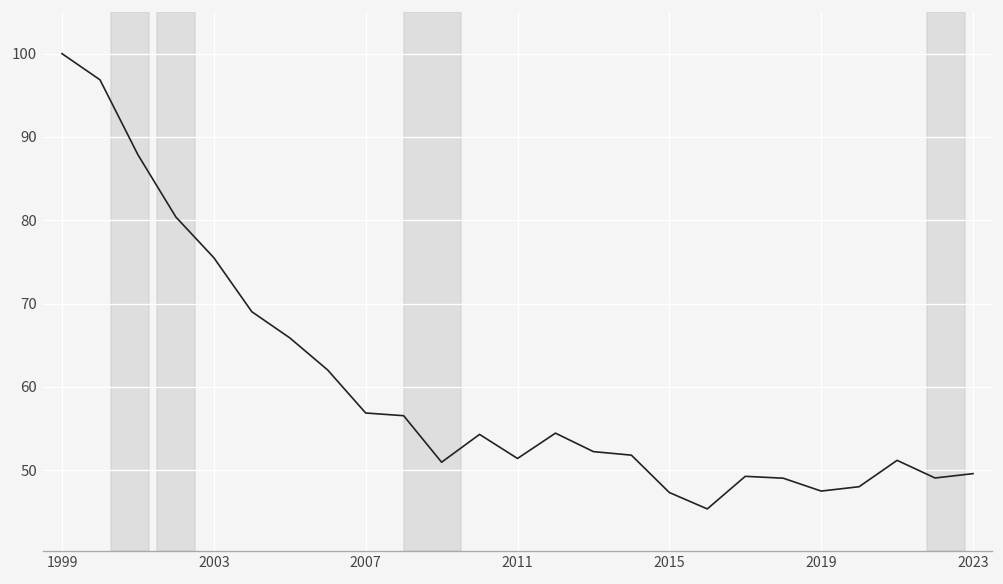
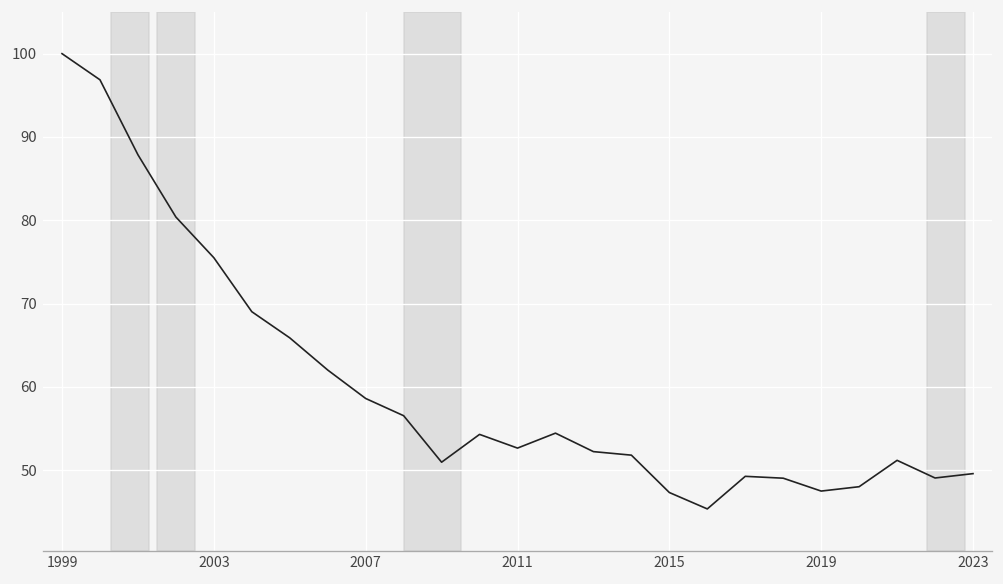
  {
    "1999": 100,
    "2003": 75,
-   "2007": 57,
-   "2011": 51,
+   "2007": 59,
+   "2011": 53,
    "2015": 47,
    "2019": 47,
    "2023": 50
  }
